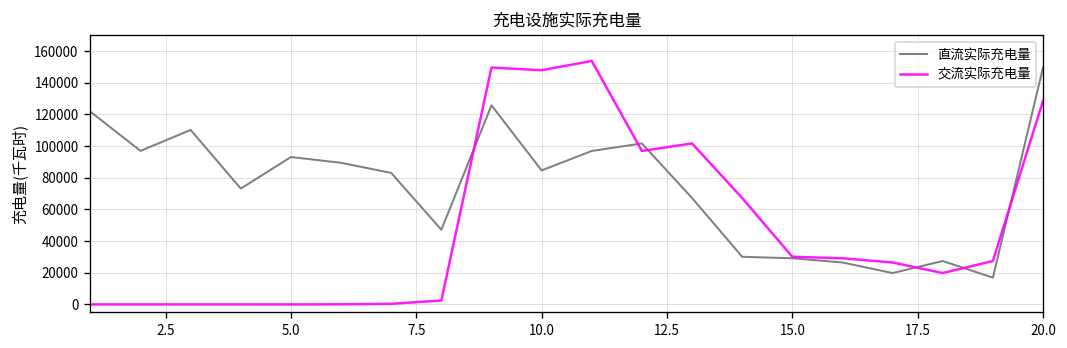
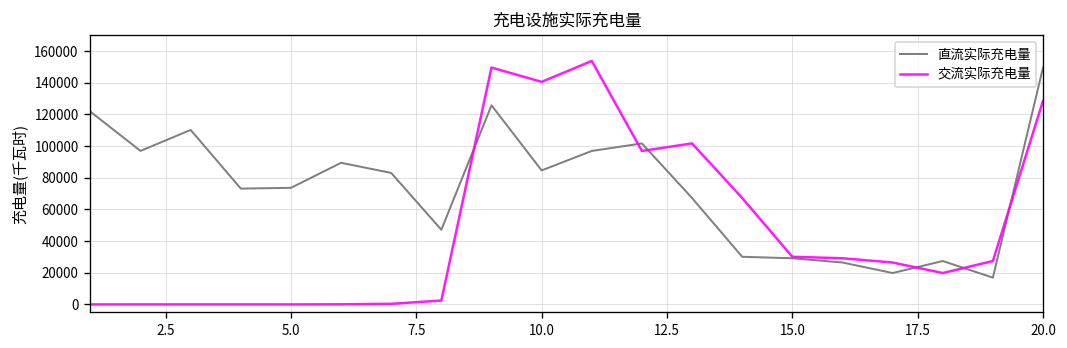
  {
    "直流实际充电量": {
-     "5.0": 93000,
+     "5.0": 74000,
      "10.0": 85000,
      "20.0": 150000
    },
    "交流实际充电量": {
      "5.0": 0,
-     "10.0": 148000,
+     "10.0": 141000,
      "20.0": 129000
    }
  }
